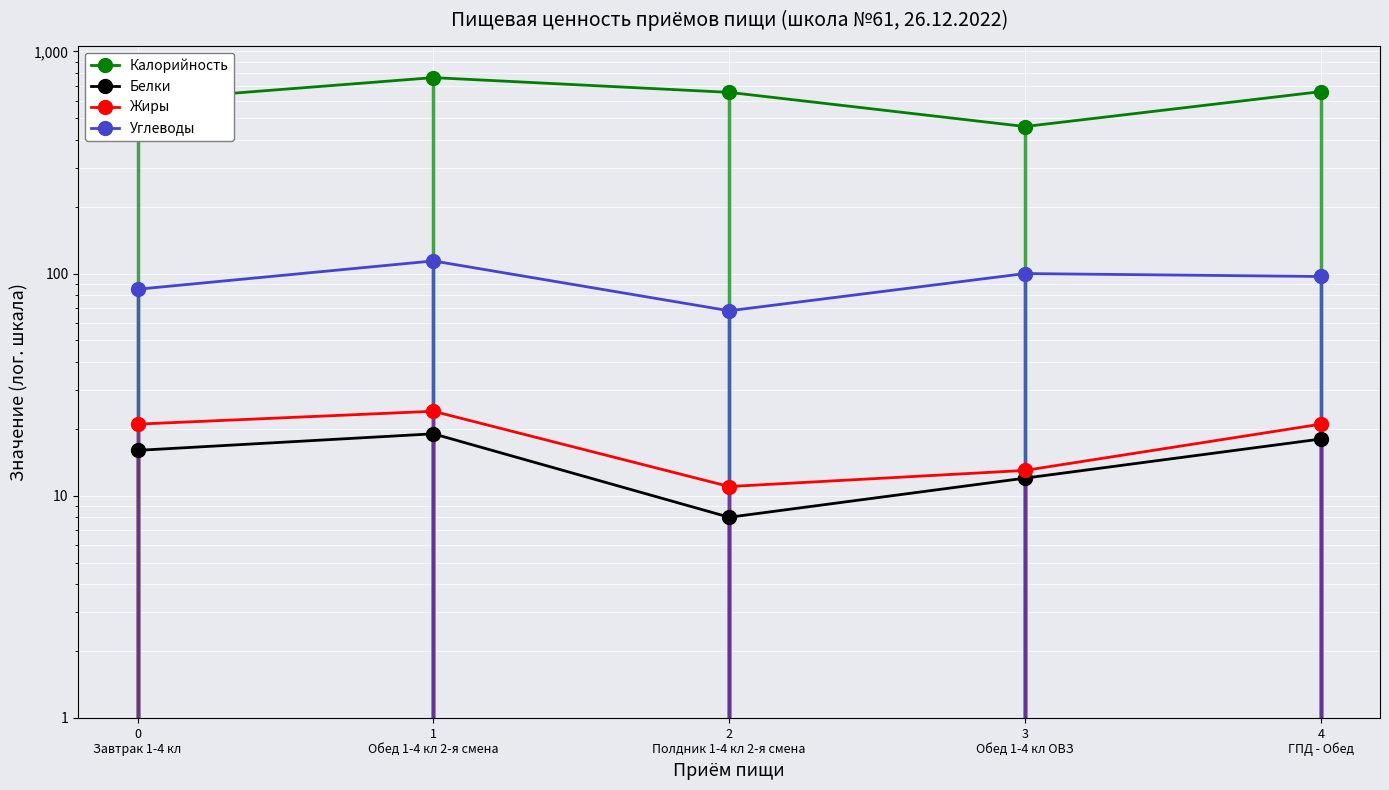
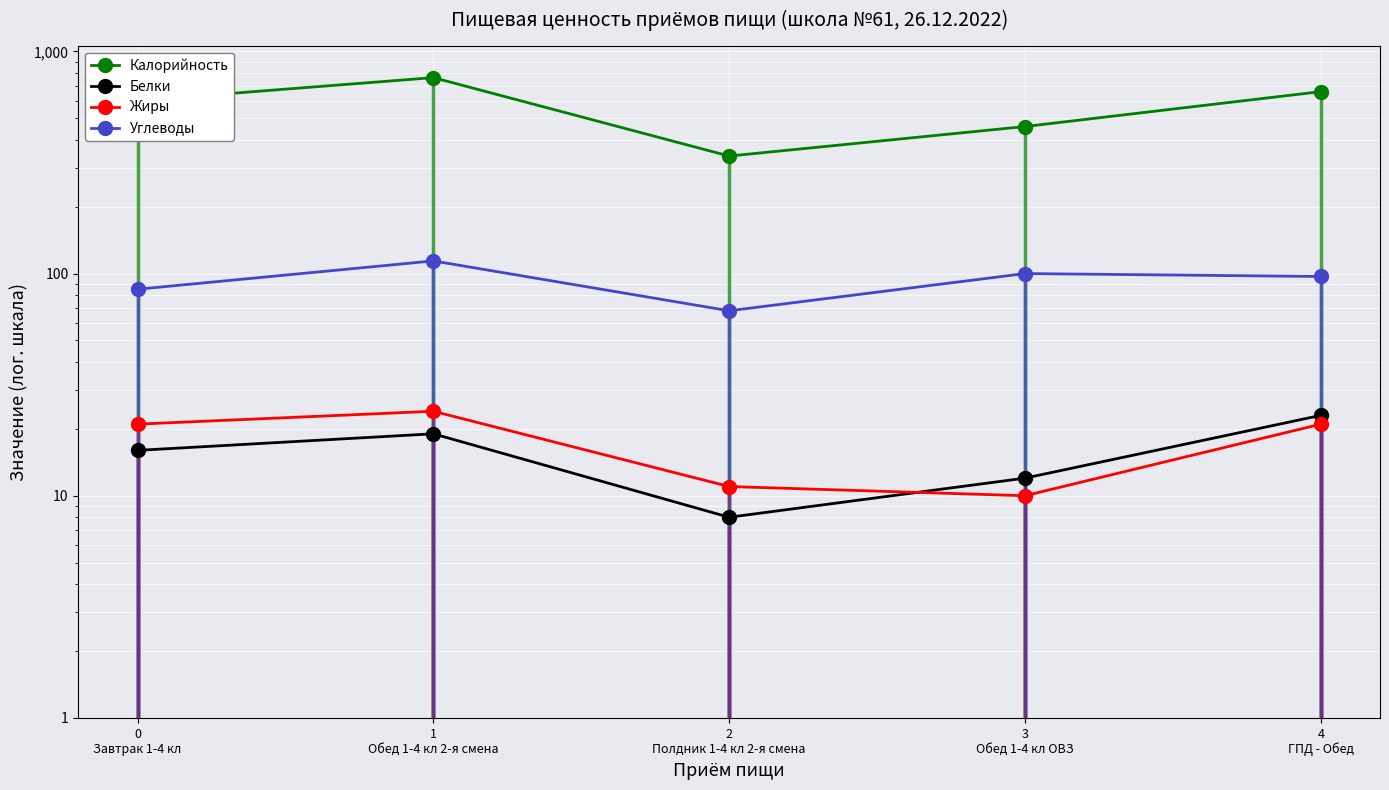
  {
    "Калорийность": {
      "1 Обед 1-4 кл 2-я смена": 760,
-     "2 Полдник 1-4 кл 2-я смена": 650,
+     "2 Полдник 1-4 кл 2-я смена": 340,
      "3 Обед 1-4 кл ОВЗ": 460,
      "4 ГПД - Обед": 660
    },
    "Белки": {
      "0 Завтрак 1-4 кл": 16,
      "1 Обед 1-4 кл 2-я смена": 19,
      "2 Полдник 1-4 кл 2-я смена": 8,
      "3 Обед 1-4 кл ОВЗ": 12,
-     "4 ГПД - Обед": 18
+     "4 ГПД - Обед": 23
    },
    "Жиры": {
      "0 Завтрак 1-4 кл": 21,
      "1 Обед 1-4 кл 2-я смена": 24,
      "2 Полдник 1-4 кл 2-я смена": 11,
-     "3 Обед 1-4 кл ОВЗ": 13,
+     "3 Обед 1-4 кл ОВЗ": 10,
      "4 ГПД - Обед": 21
    },
    "Углеводы": {
      "0 Завтрак 1-4 кл": 85,
      "1 Обед 1-4 кл 2-я смена": 110,
      "2 Полдник 1-4 кл 2-я смена": 68,
      "3 Обед 1-4 кл ОВЗ": 100,
      "4 ГПД - Обед": 100
    }
  }
